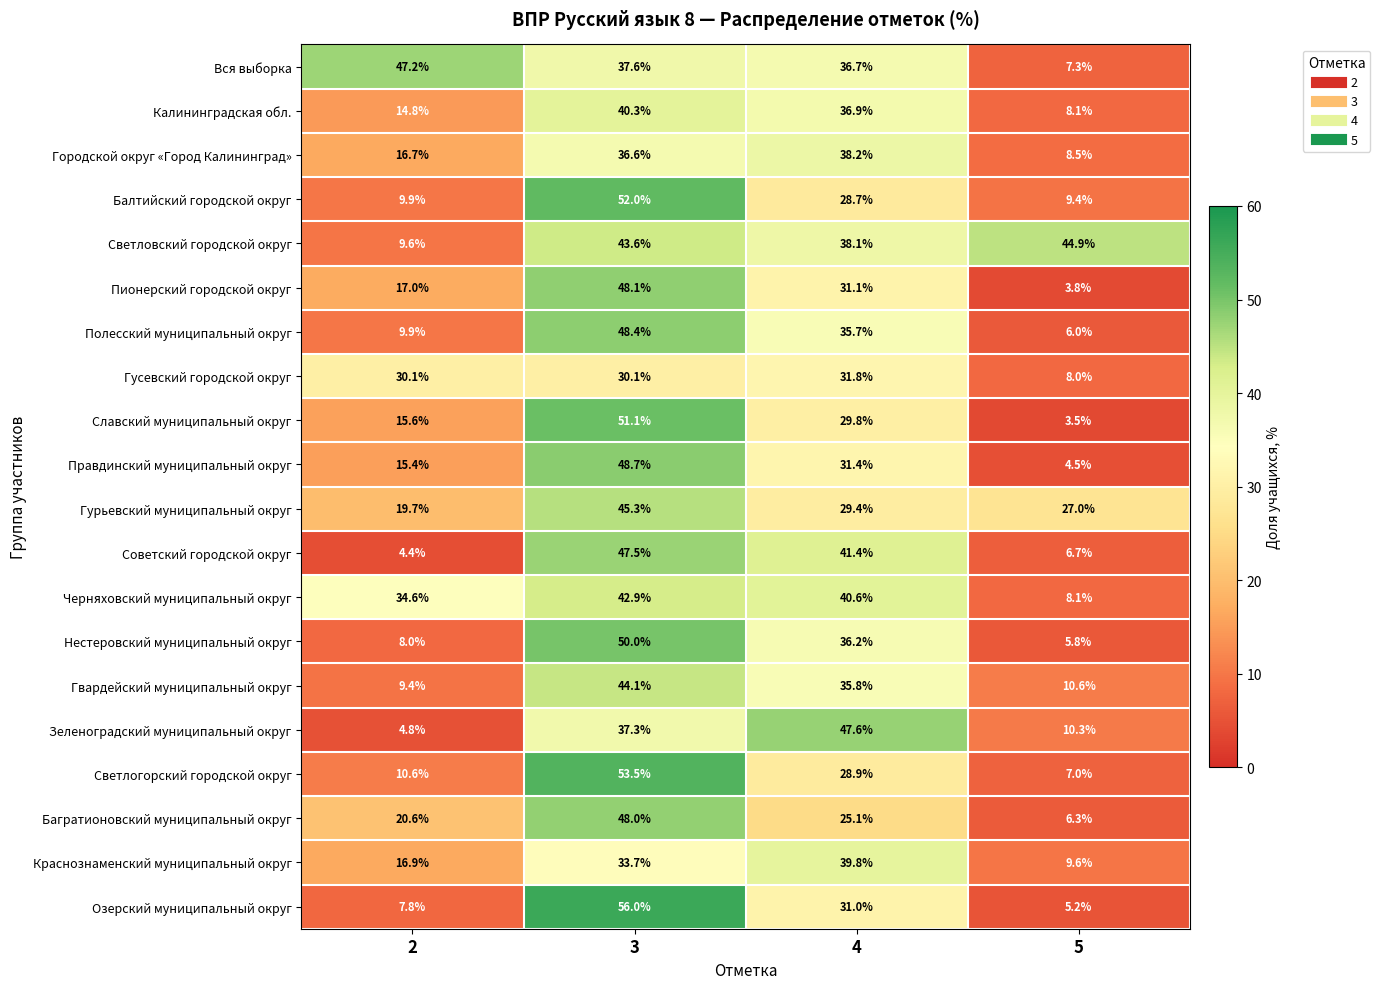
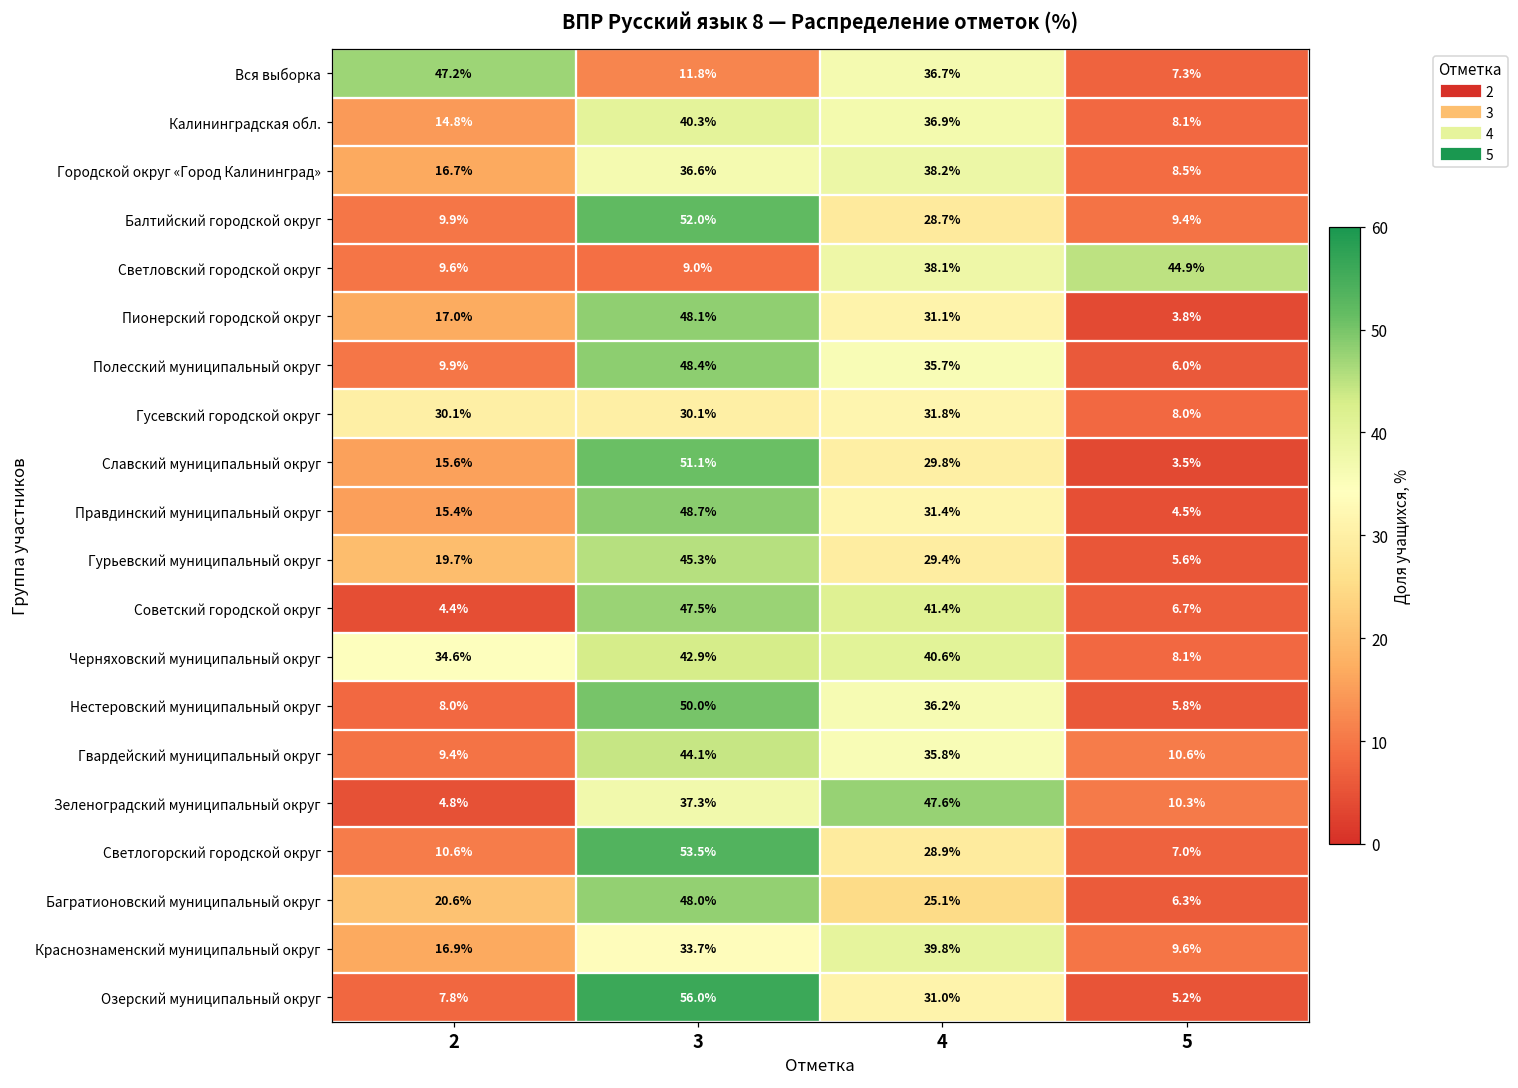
  {
    "Вся выборка": {
      "2": "47.2%",
-     "3": "37.6%",
+     "3": "11.8%",
      "4": "36.7%",
      "5": "7.3%"
    },
    "Калининградская обл.": {
      "2": "14.8%",
      "3": "40.3%",
      "4": "36.9%",
      "5": "8.1%"
    },
    "Городской округ «Город Калининград»": {
      "2": "16.7%",
      "3": "36.6%",
      "4": "38.2%",
      "5": "8.5%"
    },
    "Балтийский городской округ": {
      "2": "9.9%",
      "3": "52.0%",
      "4": "28.7%",
      "5": "9.4%"
    },
    "Светловский городской округ": {
      "2": "9.6%",
-     "3": "43.6%",
+     "3": "9.0%",
      "4": "38.1%",
      "5": "44.9%"
    },
    "Пионерский городской округ": {
      "2": "17.0%",
      "3": "48.1%",
      "4": "31.1%",
      "5": "3.8%"
    },
    "Полесский муниципальный округ": {
      "2": "9.9%",
      "3": "48.4%",
      "4": "35.7%",
      "5": "6.0%"
    },
    "Гусевский городской округ": {
      "2": "30.1%",
      "3": "30.1%",
      "4": "31.8%",
      "5": "8.0%"
    },
    "Славский муниципальный округ": {
      "2": "15.6%",
      "3": "51.1%",
      "4": "29.8%",
      "5": "3.5%"
    },
    "Правдинский муниципальный округ": {
      "2": "15.4%",
      "3": "48.7%",
      "4": "31.4%",
      "5": "4.5%"
    },
    "Гурьевский муниципальный округ": {
      "2": "19.7%",
      "3": "45.3%",
      "4": "29.4%",
-     "5": "27.0%"
+     "5": "5.6%"
    },
    "Советский городской округ": {
      "2": "4.4%",
      "3": "47.5%",
      "4": "41.4%",
      "5": "6.7%"
    },
    "Черняховский муниципальный округ": {
      "2": "34.6%",
      "3": "42.9%",
      "4": "40.6%",
      "5": "8.1%"
    },
    "Нестеровский муниципальный округ": {
      "2": "8.0%",
      "3": "50.0%",
      "4": "36.2%",
      "5": "5.8%"
    },
    "Гвардейский муниципальный округ": {
      "2": "9.4%",
      "3": "44.1%",
      "4": "35.8%",
      "5": "10.6%"
    },
    "Зеленоградский муниципальный округ": {
      "2": "4.8%",
      "3": "37.3%",
      "4": "47.6%",
      "5": "10.3%"
    },
    "Светлогорский городской округ": {
      "2": "10.6%",
      "3": "53.5%",
      "4": "28.9%",
      "5": "7.0%"
    },
    "Багратионовский муниципальный округ": {
      "2": "20.6%",
      "3": "48.0%",
      "4": "25.1%",
      "5": "6.3%"
    },
    "Краснознаменский муниципальный округ": {
      "2": "16.9%",
      "3": "33.7%",
      "4": "39.8%",
      "5": "9.6%"
    },
    "Озерский муниципальный округ": {
      "2": "7.8%",
      "3": "56.0%",
      "4": "31.0%",
      "5": "5.2%"
    }
  }
